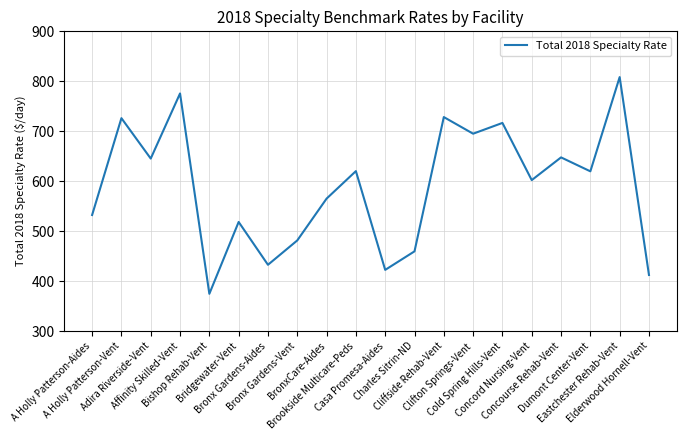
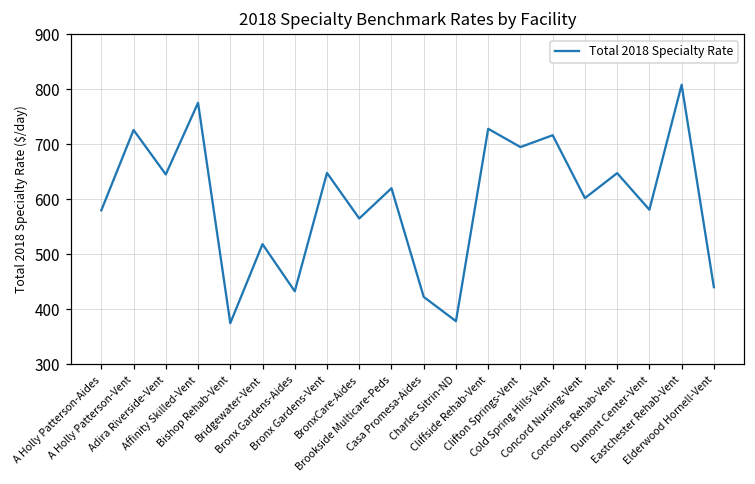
  {
-   "A Holly Patterson-Aides": 530,
+   "A Holly Patterson-Aides": 580,
    "A Holly Patterson-Vent": 730,
    "Adira Riverside-Vent": 650,
    "Affinity Skilled-Vent": 780,
    "Bishop Rehab-Vent": 370,
    "Bridgewater-Vent": 520,
    "Bronx Gardens-Aides": 430,
-   "Bronx Gardens-Vent": 480,
+   "Bronx Gardens-Vent": 650,
    "BronxCare-Aides": 570,
    "Brookside Multicare-Peds": 620,
    "Casa Promesa-Aides": 420,
-   "Charles Sitrin-ND": 460,
+   "Charles Sitrin-ND": 380,
    "Cliffside Rehab-Vent": 730,
    "Clifton Springs-Vent": 700,
    "Cold Spring Hills-Vent": 720,
    "Concord Nursing-Vent": 600,
    "Concourse Rehab-Vent": 650,
-   "Dumont Center-Vent": 620,
+   "Dumont Center-Vent": 580,
    "Eastchester Rehab-Vent": 810,
-   "Elderwood Hornell-Vent": 410
+   "Elderwood Hornell-Vent": 440
  }
